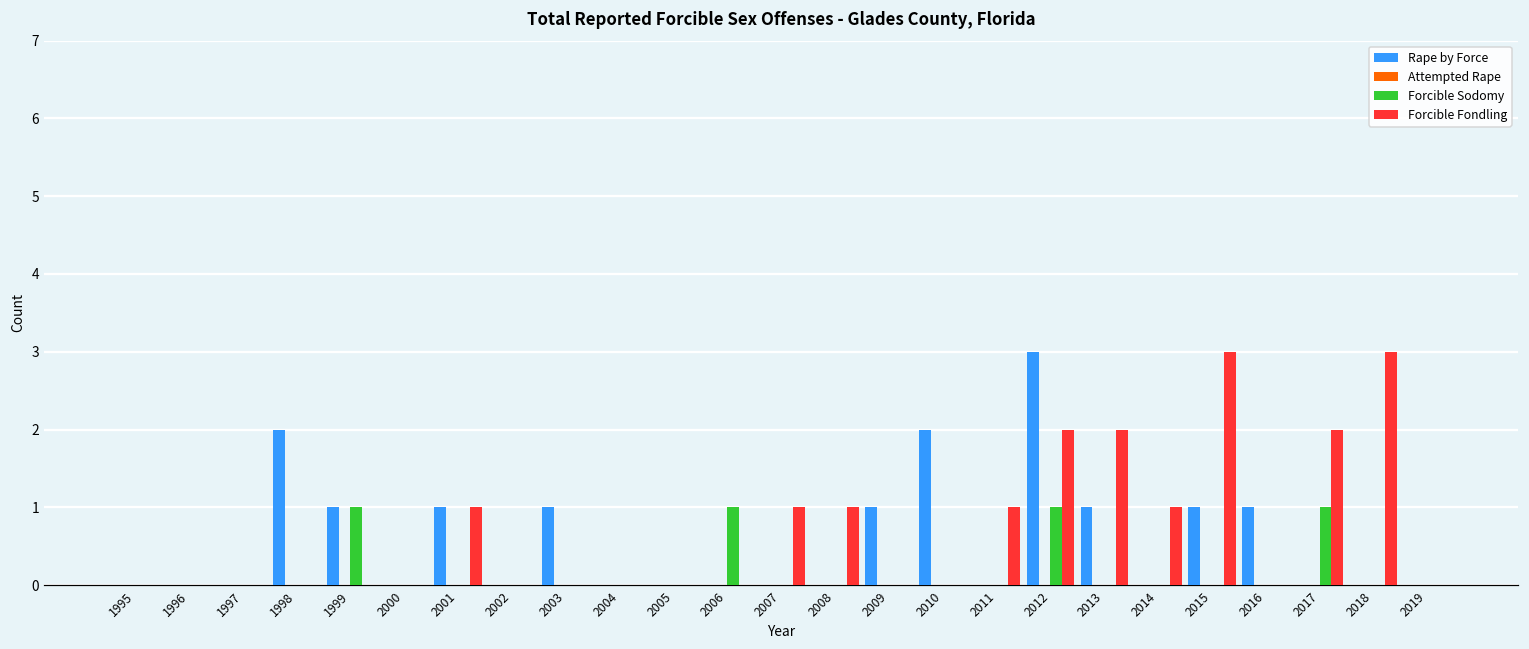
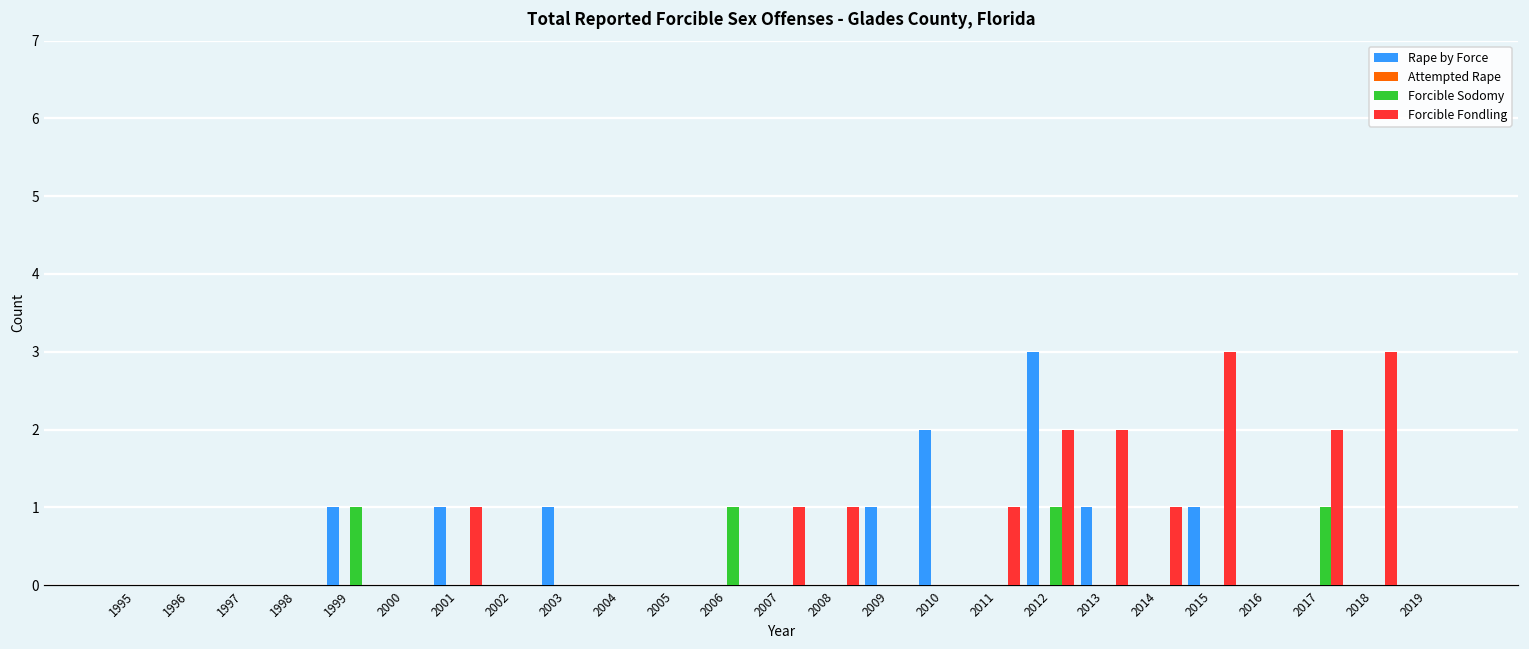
  {
    "Rape by Force": {
      "1995": 0,
      "1996": 0,
      "1997": 0,
-     "1998": 2,
+     "1998": 0,
      "1999": 1,
      "2000": 0,
      "2001": 1,
      "2002": 0,
      "2003": 1,
      "2004": 0,
      "2005": 0,
      "2006": 0,
      "2007": 0,
      "2008": 0,
      "2009": 1,
      "2010": 2,
      "2011": 0,
      "2012": 3,
      "2013": 1,
      "2014": 0,
      "2015": 1,
-     "2016": 1,
+     "2016": 0,
      "2017": 0,
      "2018": 0,
      "2019": 0
    },
    "Attempted Rape": {
      "1995": 0,
      "1996": 0,
      "1997": 0,
      "1998": 0,
      "1999": 0,
      "2000": 0,
      "2001": 0,
      "2002": 0,
      "2003": 0,
      "2004": 0,
      "2005": 0,
      "2006": 0,
      "2007": 0,
      "2008": 0,
      "2009": 0,
      "2010": 0,
      "2011": 0,
      "2012": 0,
      "2013": 0,
      "2014": 0,
      "2015": 0,
      "2016": 0,
      "2017": 0,
      "2018": 0,
      "2019": 0
    },
    "Forcible Sodomy": {
      "1995": 0,
      "1996": 0,
      "1997": 0,
      "1998": 0,
      "1999": 1,
      "2000": 0,
      "2001": 0,
      "2002": 0,
      "2003": 0,
      "2004": 0,
      "2005": 0,
      "2006": 1,
      "2007": 0,
      "2008": 0,
      "2009": 0,
      "2010": 0,
      "2011": 0,
      "2012": 1,
      "2013": 0,
      "2014": 0,
      "2015": 0,
      "2016": 0,
      "2017": 1,
      "2018": 0,
      "2019": 0
    },
    "Forcible Fondling": {
      "1995": 0,
      "1996": 0,
      "1997": 0,
      "1998": 0,
      "1999": 0,
      "2000": 0,
      "2001": 1,
      "2002": 0,
      "2003": 0,
      "2004": 0,
      "2005": 0,
      "2006": 0,
      "2007": 1,
      "2008": 1,
      "2009": 0,
      "2010": 0,
      "2011": 1,
      "2012": 2,
      "2013": 2,
      "2014": 1,
      "2015": 3,
      "2016": 0,
      "2017": 2,
      "2018": 3,
      "2019": 0
    }
  }
